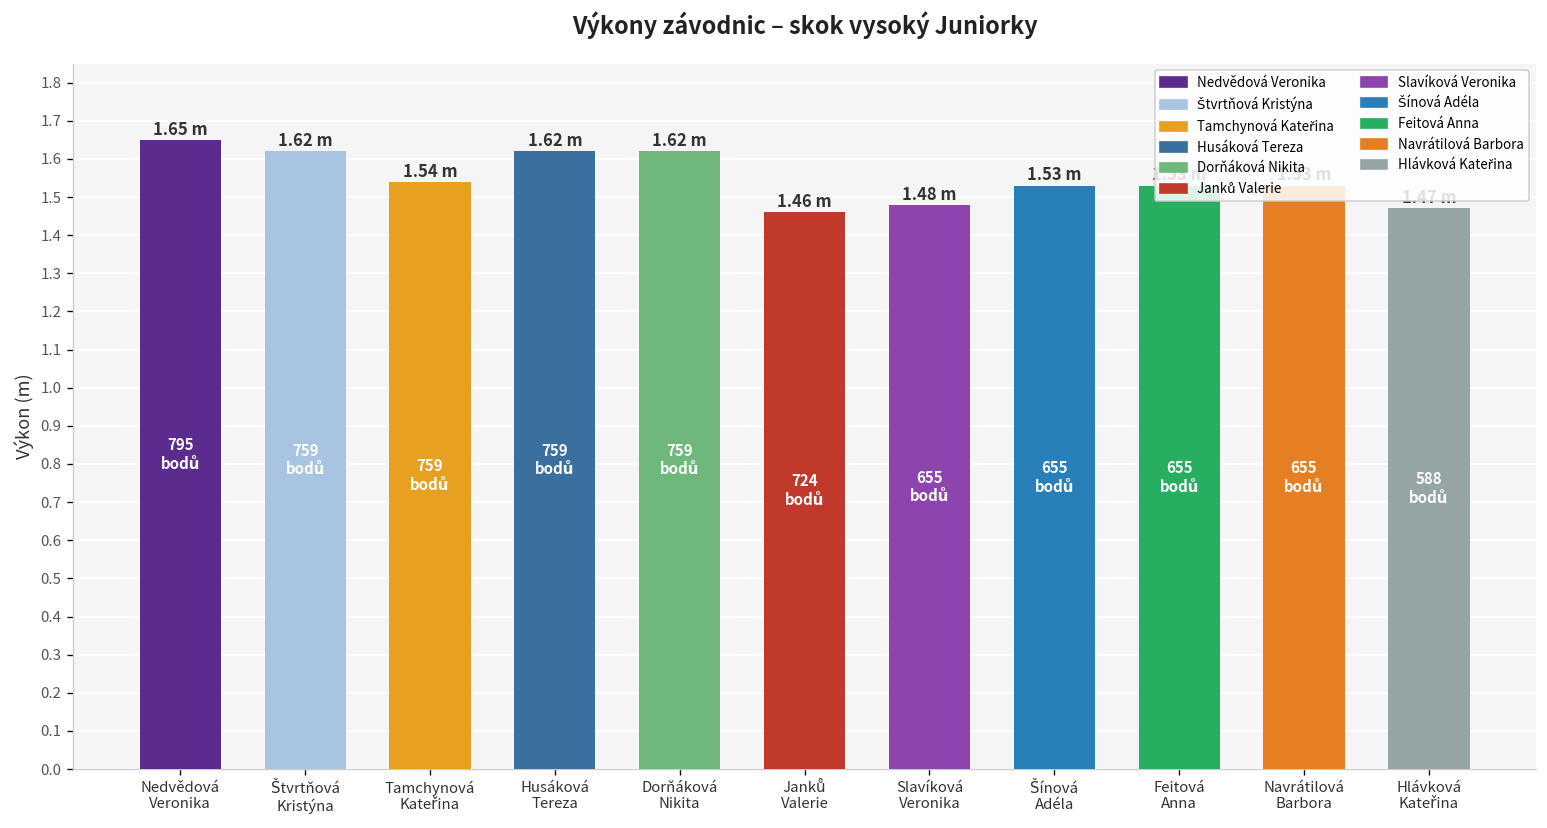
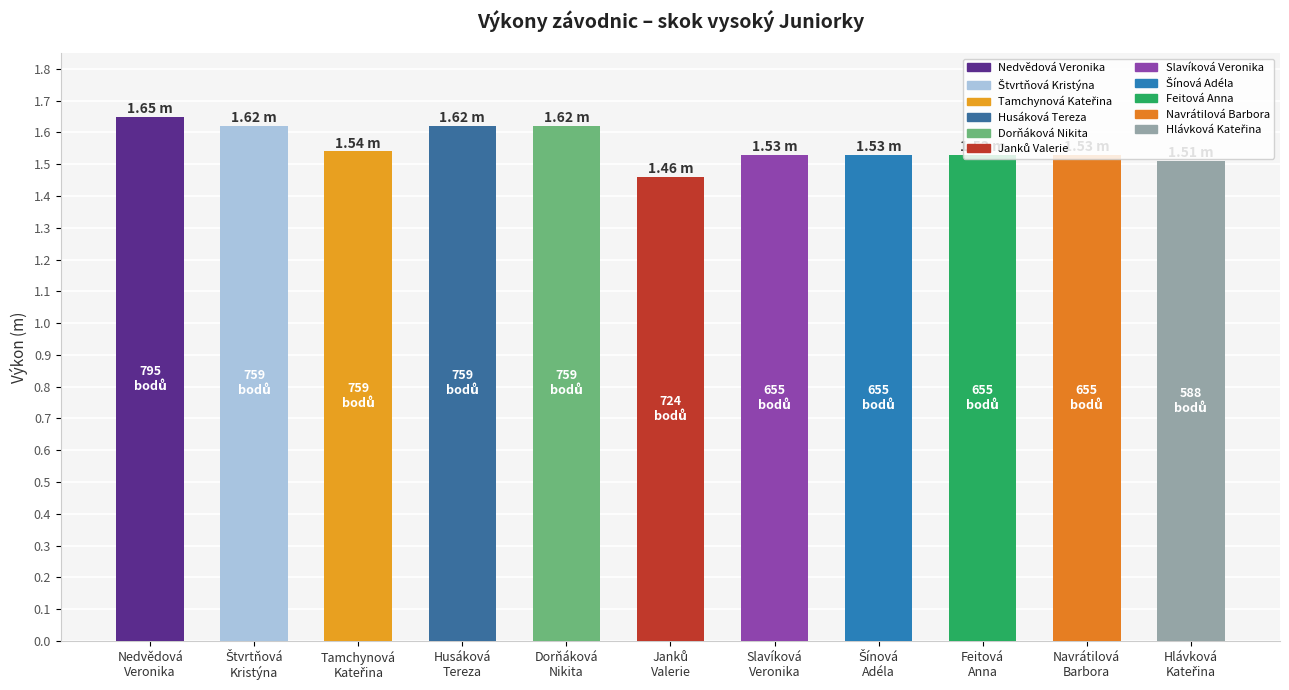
  {
    "Nedvědová Veronika": 1.65,
    "Štvrtňová Kristýna": 1.62,
    "Tamchynová Kateřina": 1.54,
    "Husáková Tereza": 1.62,
    "Dorňáková Nikita": 1.62,
    "Janků Valerie": 1.46,
-   "Slavíková Veronika": 1.48,
+   "Slavíková Veronika": 1.53,
    "Šínová Adéla": 1.53,
-   "Hlávková Kateřina": 1.47
+   "Hlávková Kateřina": 1.51
  }
